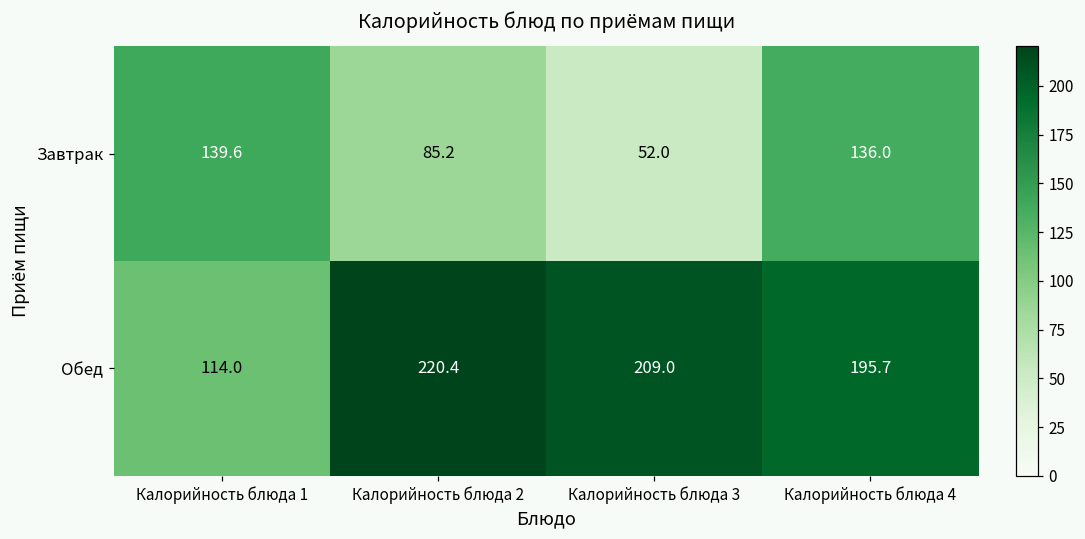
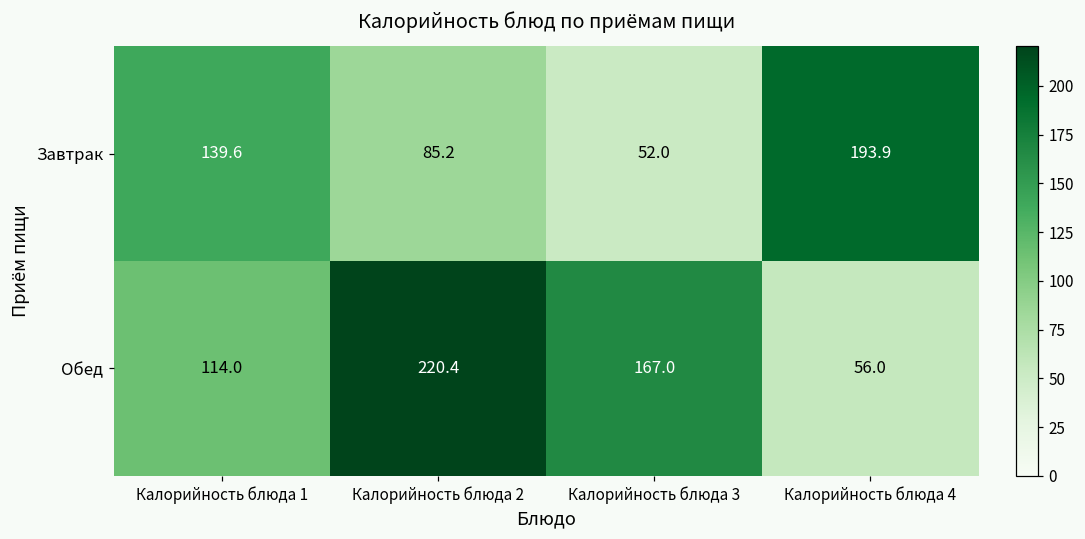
  {
    "Завтрак": {
      "Калорийность блюда 1": 139.6,
      "Калорийность блюда 2": 85.2,
      "Калорийность блюда 3": 52.0,
-     "Калорийность блюда 4": 136.0
+     "Калорийность блюда 4": 193.9
    },
    "Обед": {
      "Калорийность блюда 1": 114.0,
      "Калорийность блюда 2": 220.4,
-     "Калорийность блюда 3": 209.0,
-     "Калорийность блюда 4": 195.7
+     "Калорийность блюда 3": 167.0,
+     "Калорийность блюда 4": 56.0
    }
  }
